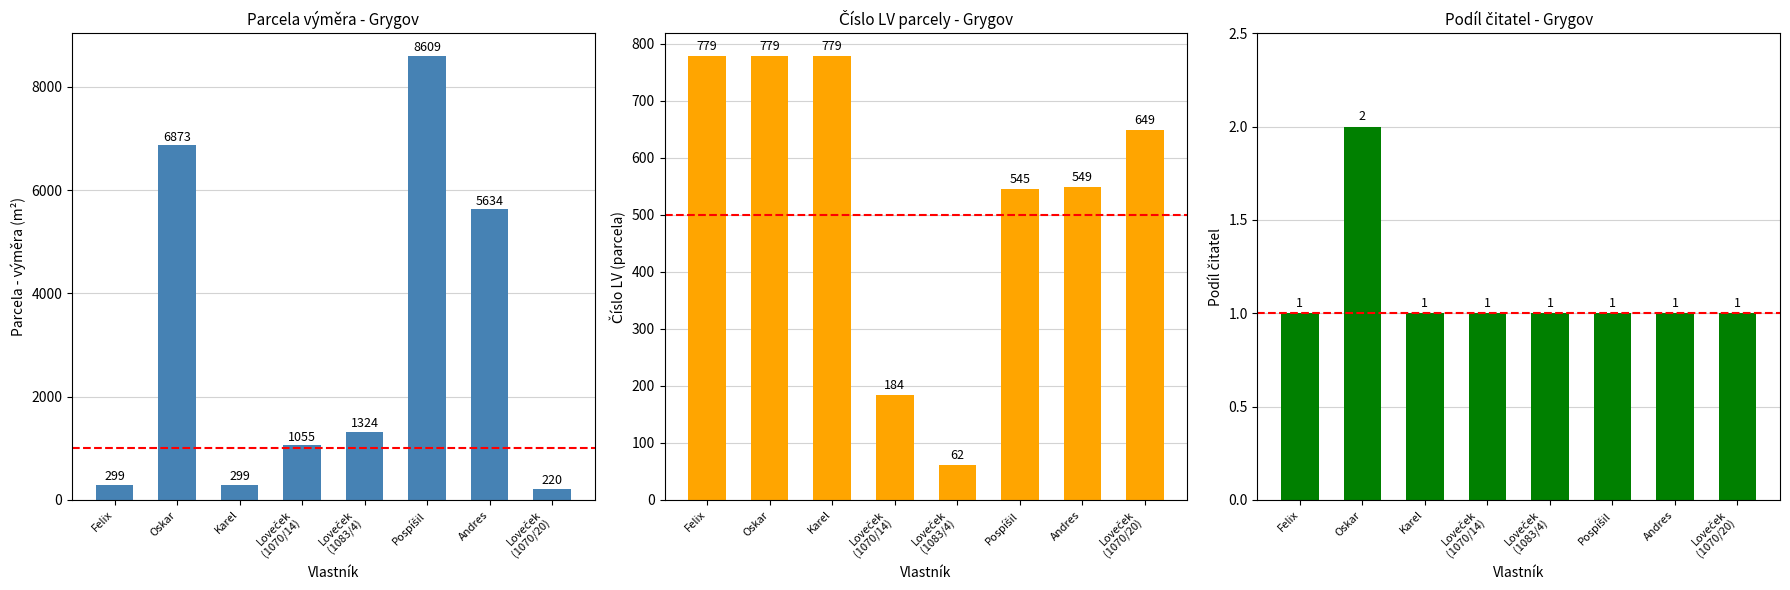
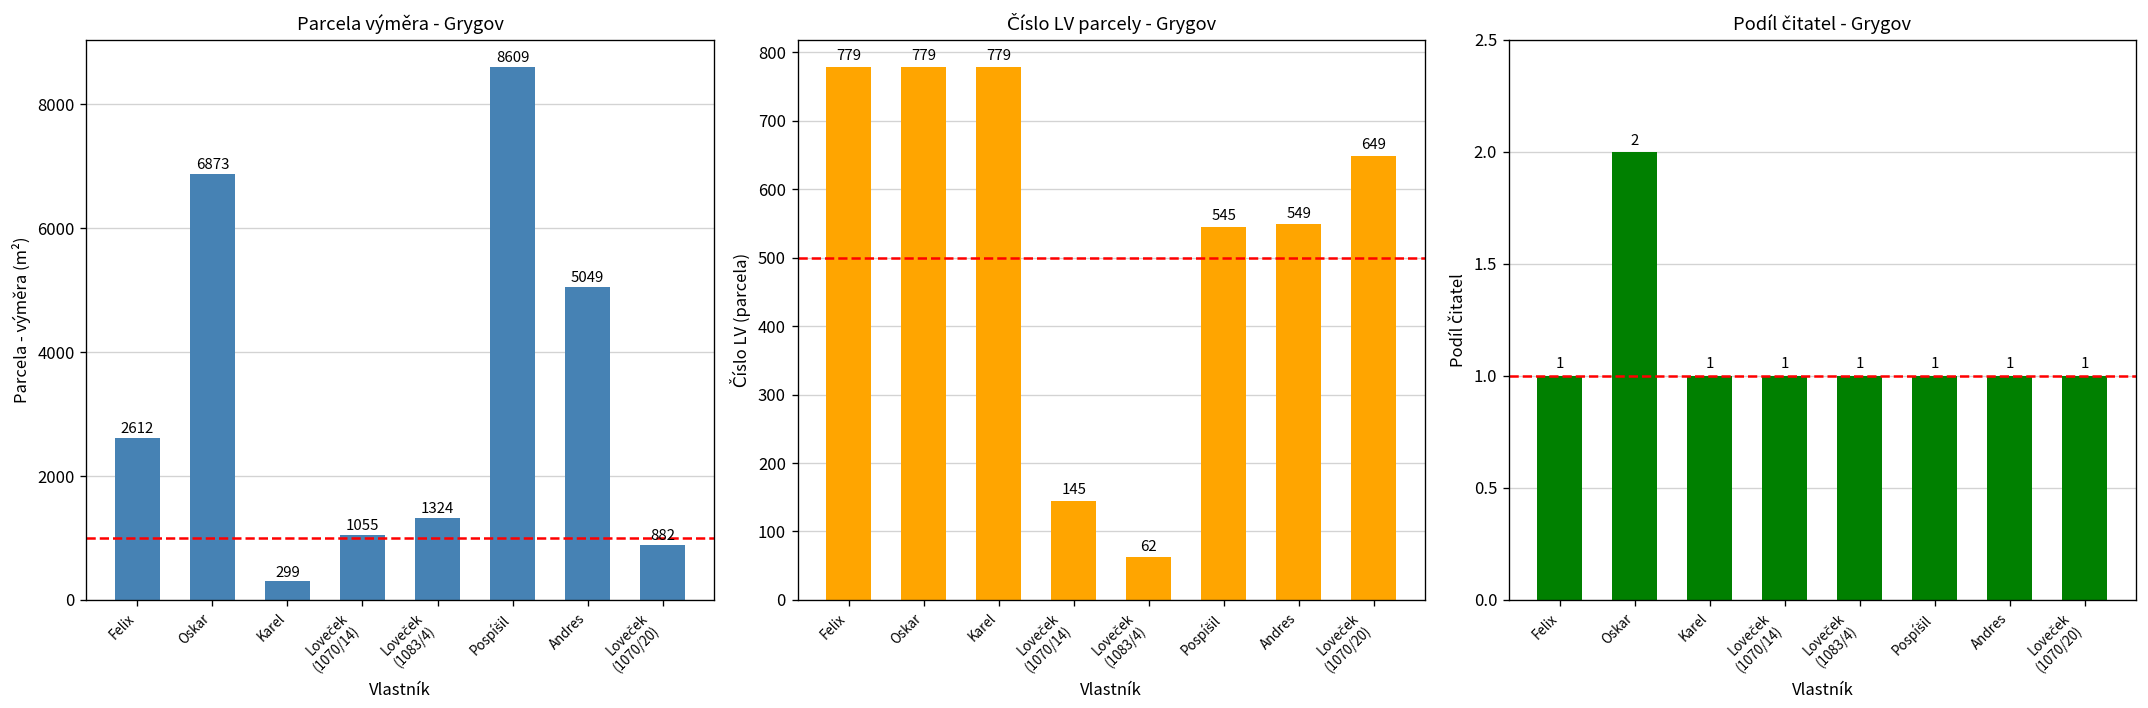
  {
    "Parcela výměra - Grygov": {
-     "Felix": 299,
+     "Felix": 2612,
      "Oskar": 6873,
      "Karel": 299,
      "Loveček (1070/14)": 1055,
      "Loveček (1083/4)": 1324,
      "Pospíšil": 8609,
-     "Andres": 5634,
-     "Loveček (1070/20)": 220
+     "Andres": 5049,
+     "Loveček (1070/20)": 882
    },
    "Číslo LV parcely - Grygov": {
      "Felix": 779,
      "Oskar": 779,
      "Karel": 779,
-     "Loveček (1070/14)": 184,
+     "Loveček (1070/14)": 145,
      "Loveček (1083/4)": 62,
      "Pospíšil": 545,
      "Andres": 549,
      "Loveček (1070/20)": 649
    },
    "Podíl čitatel - Grygov": {
      "Felix": 1,
      "Oskar": 2,
      "Karel": 1,
      "Loveček (1070/14)": 1,
      "Loveček (1083/4)": 1,
      "Pospíšil": 1,
      "Andres": 1,
      "Loveček (1070/20)": 1
    }
  }
